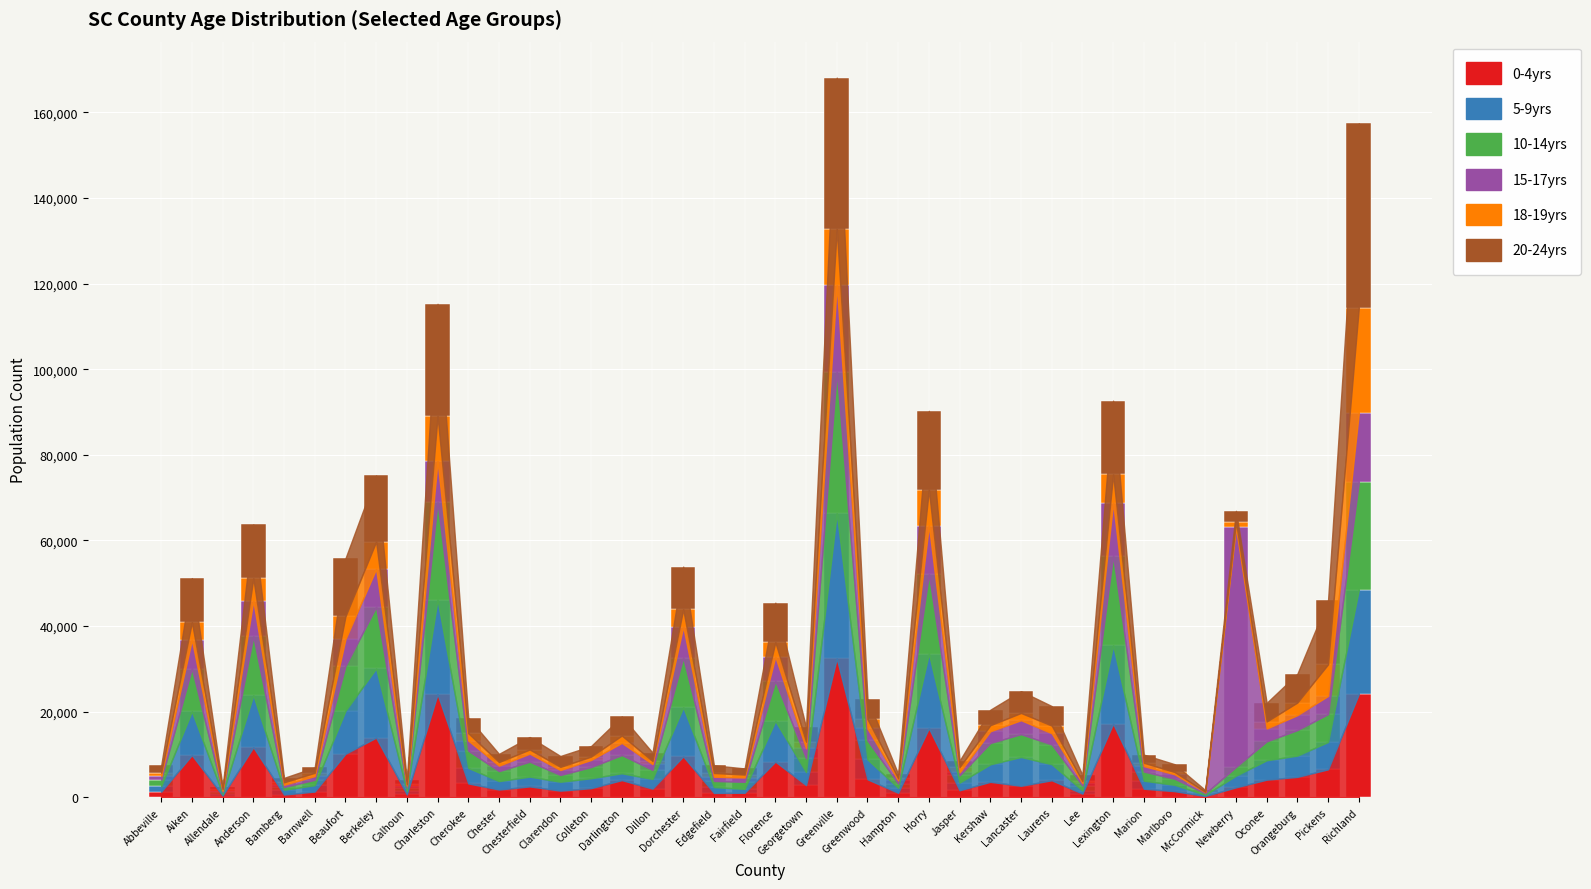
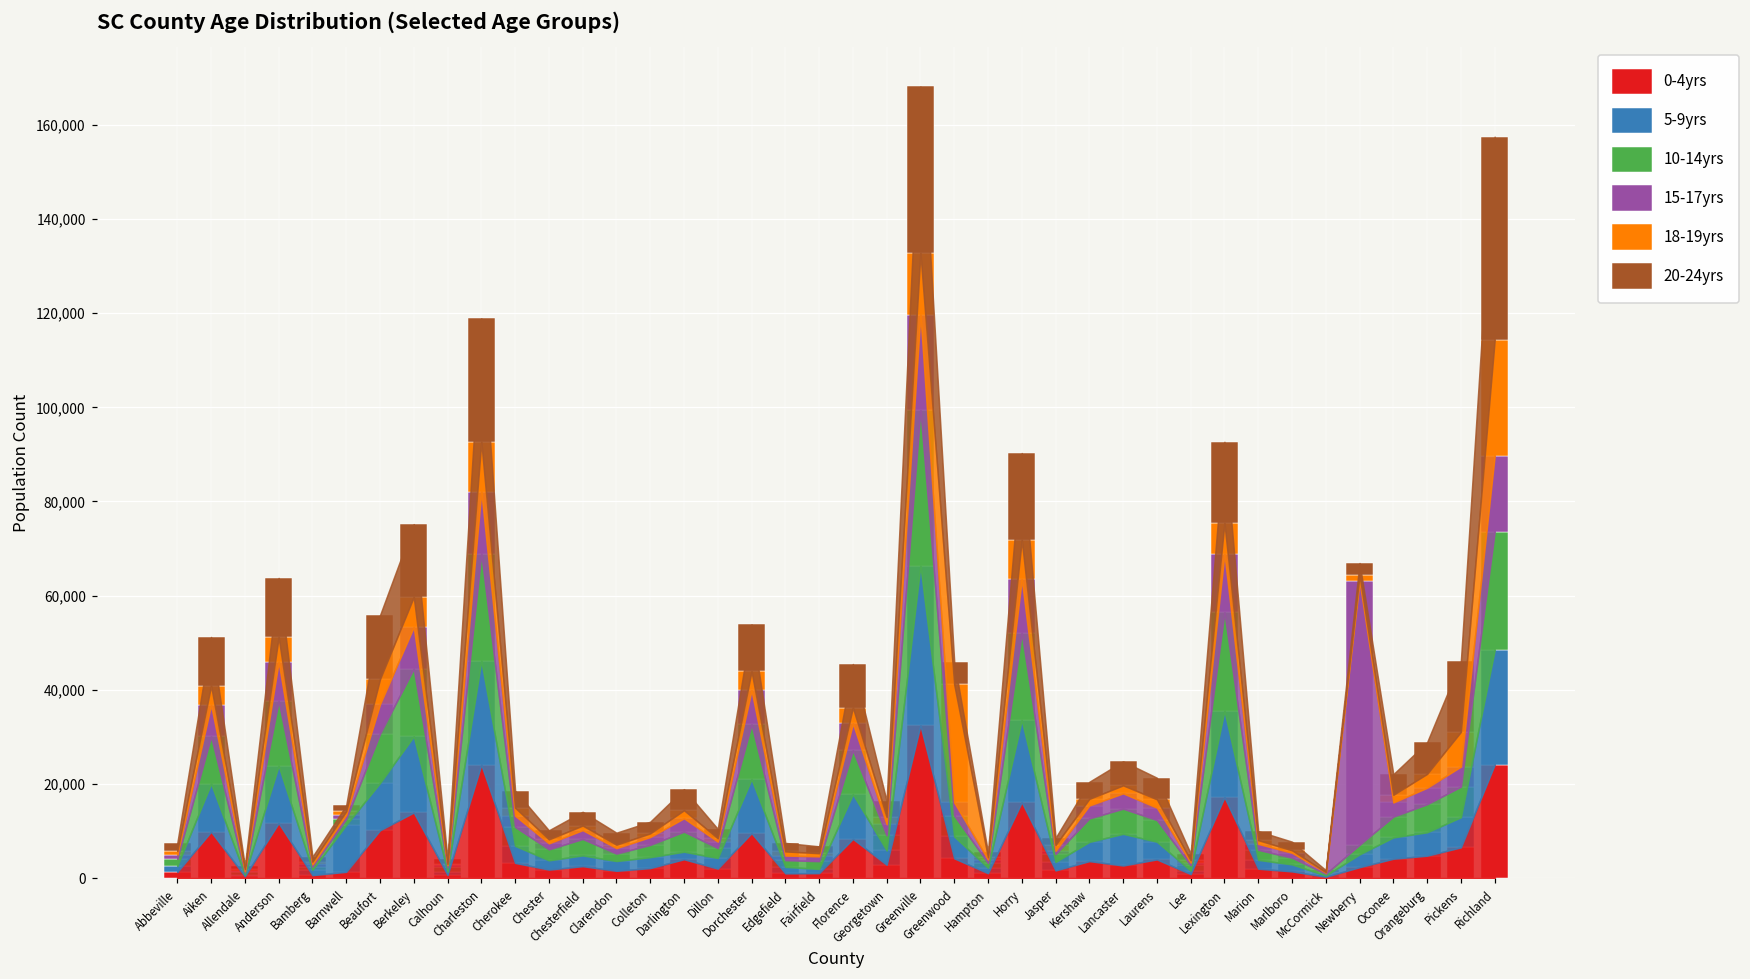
  {
    "5-9yrs": {
      "Abbeville": "1,000",
      "Aiken": "10,000",
      "Anderson": "12,000",
      "Bamberg": "1,000",
-     "Barnwell": "1,000",
+     "Barnwell": "10,000",
      "Beaufort": "10,000",
      "Berkeley": "16,000",
      "Calhoun": "1,000",
      "Charleston": "22,000",
      "Cherokee": "4,000",
      "Chester": "2,000",
      "Chesterfield": "2,000",
      "Clarendon": "2,000",
      "Colleton": "2,000",
      "Darlington": "2,000",
      "Dillon": "2,000",
      "Dorchester": "11,000",
      "Edgefield": "1,000",
      "Fairfield": "1,000",
      "Florence": "9,000",
      "Georgetown": "3,000",
      "Greenville": "34,000",
      "Greenwood": "5,000",
      "Hampton": "1,000",
      "Horry": "17,000",
      "Jasper": "2,000",
      "Kershaw": "4,000",
      "Lancaster": "7,000",
      "Laurens": "4,000",
      "Lee": "1,000",
      "Lexington": "18,000",
      "Marion": "2,000",
      "Marlboro": "1,000",
      "Newberry": "3,000",
      "Oconee": "5,000",
      "Orangeburg": "5,000",
      "Pickens": "6,000",
      "Richland": "24,000"
    },
    "15-17yrs": {
      "Abbeville": "1,000",
      "Aiken": "7,000",
      "Anderson": "8,000",
      "Barnwell": "1,000",
      "Beaufort": "6,000",
      "Berkeley": "9,000",
-     "Charleston": "10,000",
+     "Charleston": "13,000",
      "Cherokee": "2,000",
      "Chester": "1,000",
      "Chesterfield": "2,000",
      "Clarendon": "1,000",
      "Colleton": "2,000",
      "Darlington": "3,000",
      "Dillon": "1,000",
      "Dorchester": "7,000",
      "Edgefield": "1,000",
      "Fairfield": "1,000",
      "Florence": "6,000",
      "Georgetown": "2,000",
      "Greenville": "20,000",
      "Greenwood": "3,000",
      "Hampton": "1,000",
      "Horry": "11,000",
      "Jasper": "1,000",
      "Kershaw": "3,000",
      "Lancaster": "3,000",
      "Laurens": "3,000",
      "Lexington": "12,000",
      "Marion": "1,000",
      "Marlboro": "1,000",
      "Newberry": "56,000",
      "Oconee": "3,000",
      "Orangeburg": "3,000",
      "Pickens": "4,000",
      "Richland": "16,000"
    },
    "18-19yrs": {
      "Abbeville": "1,000",
      "Aiken": "4,000",
      "Anderson": "5,000",
      "Barnwell": "1,000",
      "Beaufort": "5,000",
      "Berkeley": "6,000",
      "Charleston": "11,000",
      "Cherokee": "2,000",
      "Chester": "1,000",
      "Chesterfield": "1,000",
      "Clarendon": "1,000",
      "Colleton": "1,000",
      "Darlington": "2,000",
      "Dillon": "1,000",
      "Dorchester": "4,000",
      "Edgefield": "1,000",
      "Fairfield": "1,000",
      "Florence": "3,000",
      "Georgetown": "2,000",
      "Greenville": "13,000",
-     "Greenwood": "2,000",
+     "Greenwood": "25,000",
      "Horry": "8,000",
      "Jasper": "1,000",
      "Kershaw": "1,000",
      "Lancaster": "2,000",
      "Laurens": "2,000",
      "Lexington": "7,000",
      "Marion": "1,000",
      "Newberry": "1,000",
      "Oconee": "2,000",
      "Orangeburg": "3,000",
      "Pickens": "7,000",
      "Richland": "25,000"
    }
  }
